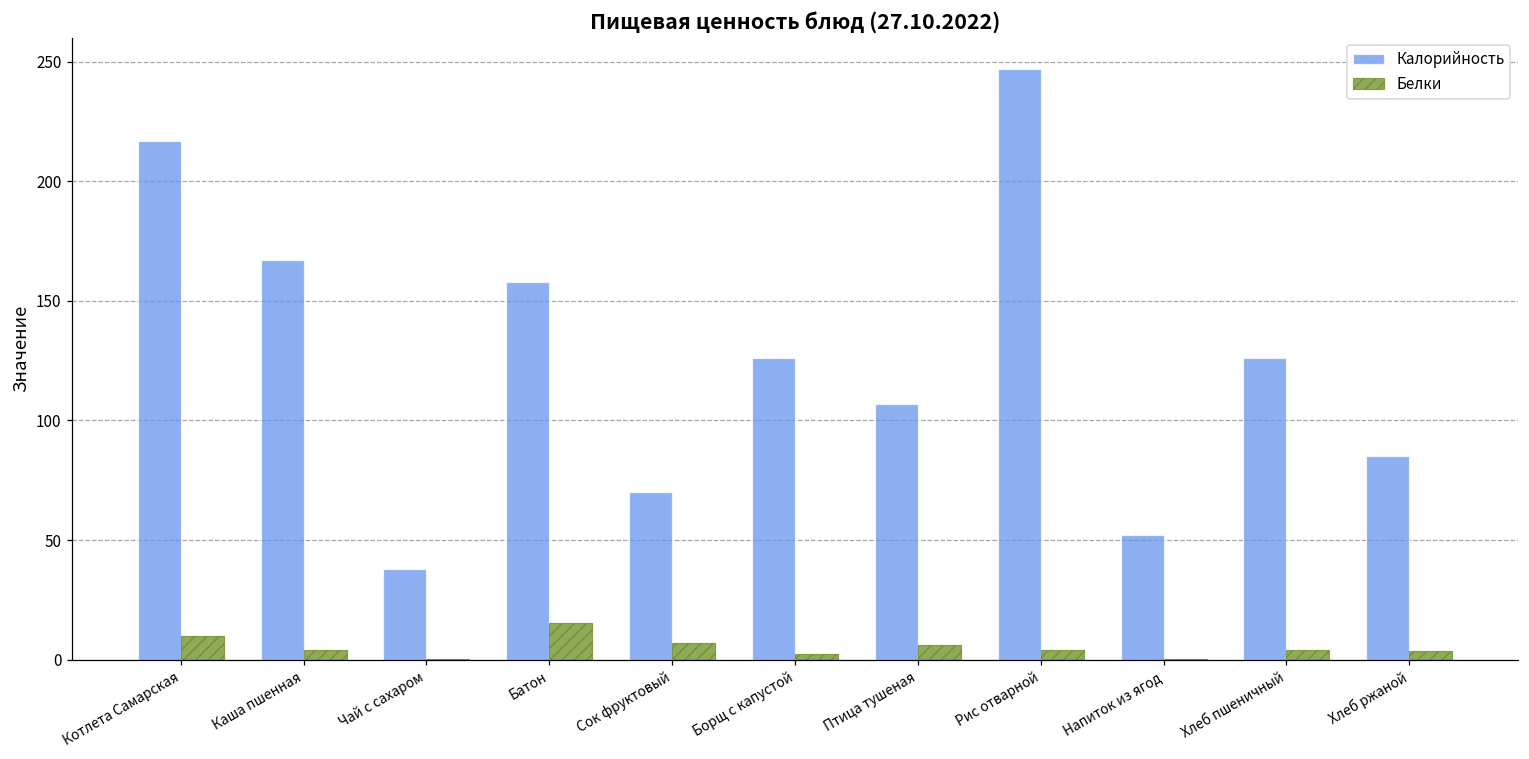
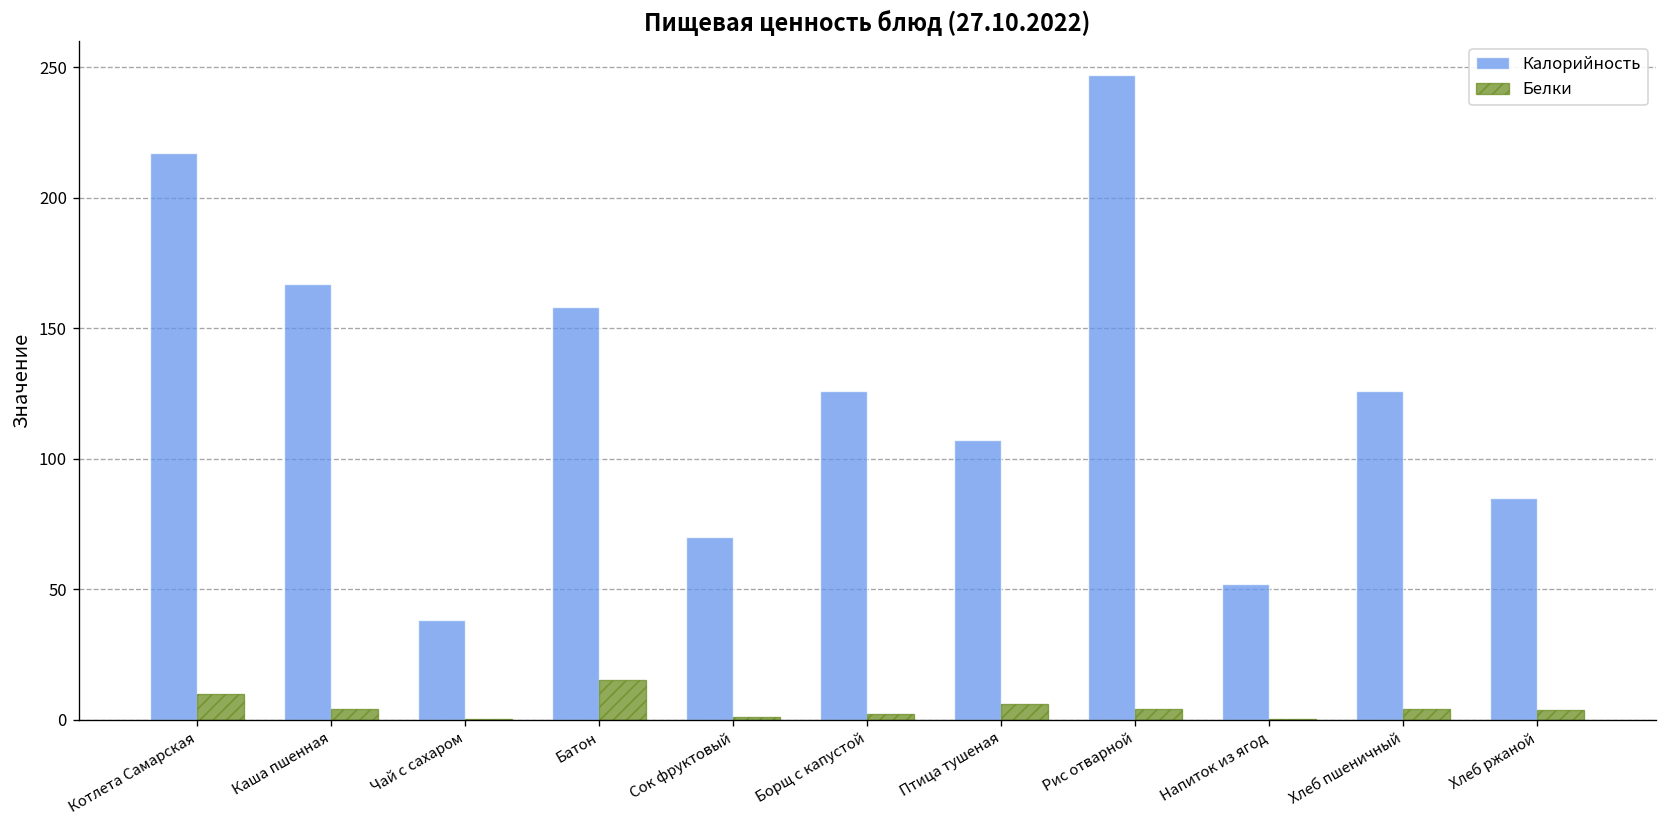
  {
    "Калорийность": {
      "Котлета Самарская": 217,
      "Каша пшенная": 167,
      "Чай с сахаром": 38,
      "Батон": 158,
      "Сок фруктовый": 70,
      "Борщ с капустой": 126,
      "Птица тушеная": 107,
      "Рис отварной": 247,
      "Напиток из ягод": 52,
      "Хлеб пшеничный": 126,
      "Хлеб ржаной": 85
    },
    "Белки": {
      "Котлета Самарская": 10,
      "Каша пшенная": 4,
      "Батон": 15,
-     "Сок фруктовый": 7,
+     "Сок фруктовый": 1,
      "Борщ с капустой": 2,
      "Птица тушеная": 6,
      "Рис отварной": 4,
      "Хлеб пшеничный": 4,
      "Хлеб ржаной": 4
    }
  }
